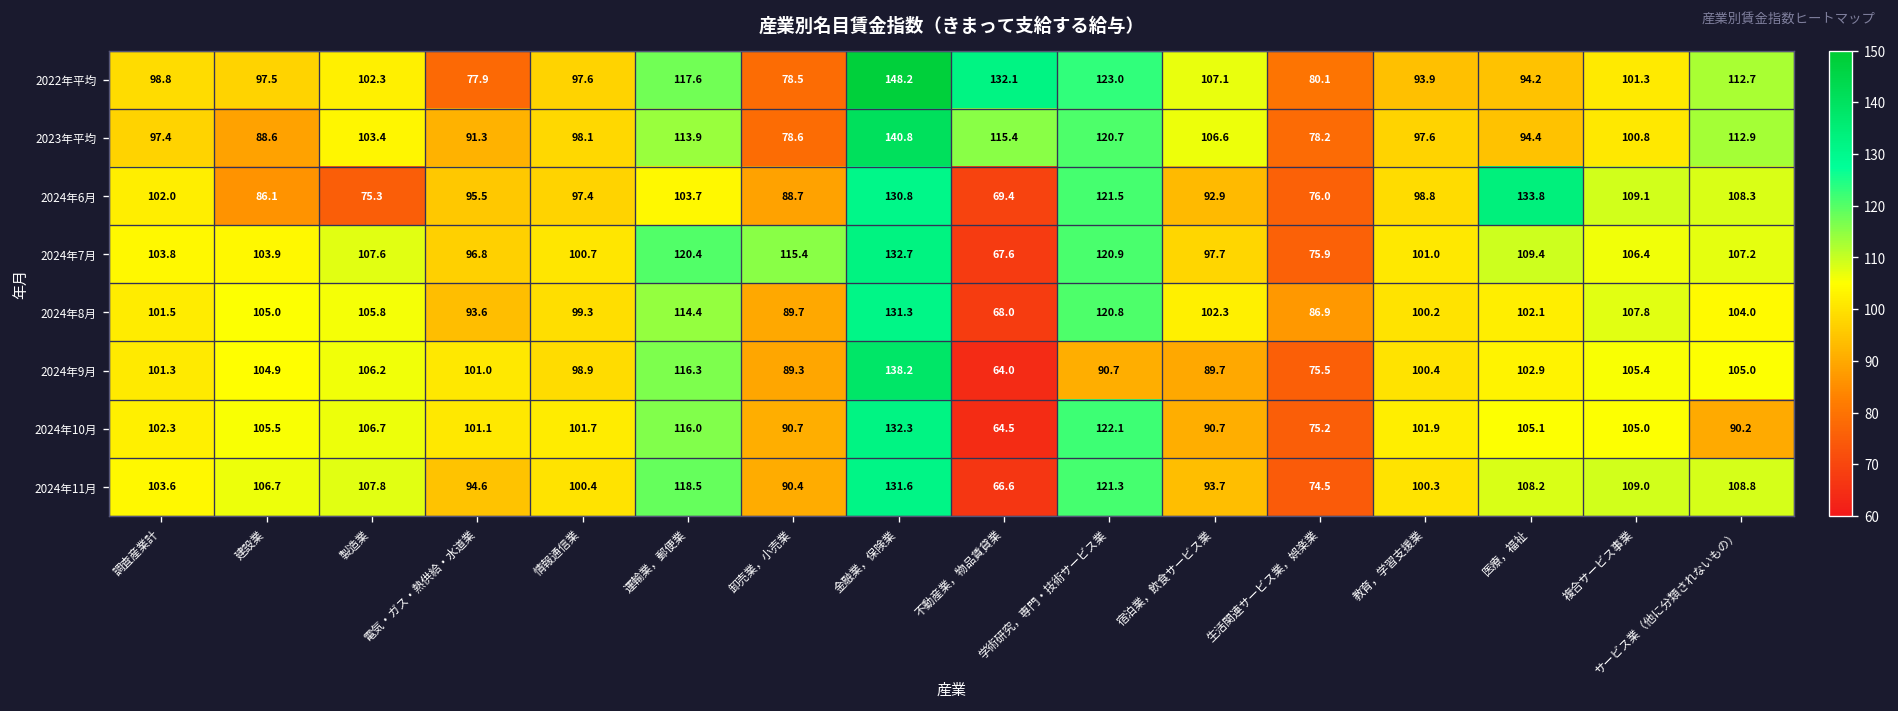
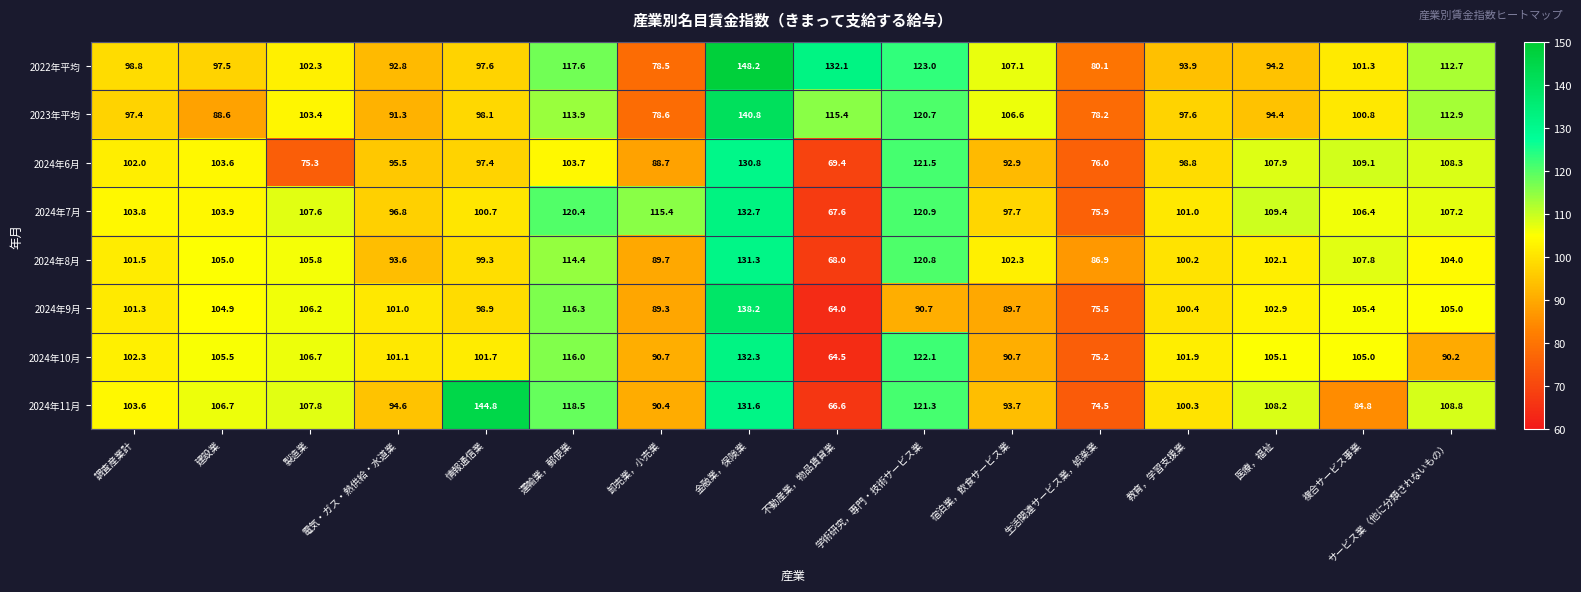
  {
    "2022年平均": {
      "調査産業計": 98.8,
      "建設業": 97.5,
      "製造業": 102.3,
-     "電気・ガス・熱供給・水道業": 77.9,
+     "電気・ガス・熱供給・水道業": 92.8,
      "情報通信業": 97.6,
      "運輸業，郵便業": 117.6,
      "卸売業，小売業": 78.5,
      "金融業，保険業": 148.2,
      "不動産業，物品賃貸業": 132.1,
      "学術研究，専門・技術サービス業": 123.0,
      "宿泊業，飲食サービス業": 107.1,
      "生活関連サービス業，娯楽業": 80.1,
      "教育，学習支援業": 93.9,
      "医療，福祉": 94.2,
      "複合サービス事業": 101.3,
      "サービス業（他に分類されないもの）": 112.7
    },
    "2023年平均": {
      "調査産業計": 97.4,
      "建設業": 88.6,
      "製造業": 103.4,
      "電気・ガス・熱供給・水道業": 91.3,
      "情報通信業": 98.1,
      "運輸業，郵便業": 113.9,
      "卸売業，小売業": 78.6,
      "金融業，保険業": 140.8,
      "不動産業，物品賃貸業": 115.4,
      "学術研究，専門・技術サービス業": 120.7,
      "宿泊業，飲食サービス業": 106.6,
      "生活関連サービス業，娯楽業": 78.2,
      "教育，学習支援業": 97.6,
      "医療，福祉": 94.4,
      "複合サービス事業": 100.8,
      "サービス業（他に分類されないもの）": 112.9
    },
    "2024年6月": {
      "調査産業計": 102.0,
-     "建設業": 86.1,
+     "建設業": 103.6,
      "製造業": 75.3,
      "電気・ガス・熱供給・水道業": 95.5,
      "情報通信業": 97.4,
      "運輸業，郵便業": 103.7,
      "卸売業，小売業": 88.7,
      "金融業，保険業": 130.8,
      "不動産業，物品賃貸業": 69.4,
      "学術研究，専門・技術サービス業": 121.5,
      "宿泊業，飲食サービス業": 92.9,
      "生活関連サービス業，娯楽業": 76.0,
      "教育，学習支援業": 98.8,
-     "医療，福祉": 133.8,
+     "医療，福祉": 107.9,
      "複合サービス事業": 109.1,
      "サービス業（他に分類されないもの）": 108.3
    },
    "2024年7月": {
      "調査産業計": 103.8,
      "建設業": 103.9,
      "製造業": 107.6,
      "電気・ガス・熱供給・水道業": 96.8,
      "情報通信業": 100.7,
      "運輸業，郵便業": 120.4,
      "卸売業，小売業": 115.4,
      "金融業，保険業": 132.7,
      "不動産業，物品賃貸業": 67.6,
      "学術研究，専門・技術サービス業": 120.9,
      "宿泊業，飲食サービス業": 97.7,
      "生活関連サービス業，娯楽業": 75.9,
      "教育，学習支援業": 101.0,
      "医療，福祉": 109.4,
      "複合サービス事業": 106.4,
      "サービス業（他に分類されないもの）": 107.2
    },
    "2024年8月": {
      "調査産業計": 101.5,
      "建設業": 105.0,
      "製造業": 105.8,
      "電気・ガス・熱供給・水道業": 93.6,
      "情報通信業": 99.3,
      "運輸業，郵便業": 114.4,
      "卸売業，小売業": 89.7,
      "金融業，保険業": 131.3,
      "不動産業，物品賃貸業": 68.0,
      "学術研究，専門・技術サービス業": 120.8,
      "宿泊業，飲食サービス業": 102.3,
      "生活関連サービス業，娯楽業": 86.9,
      "教育，学習支援業": 100.2,
      "医療，福祉": 102.1,
      "複合サービス事業": 107.8,
      "サービス業（他に分類されないもの）": 104.0
    },
    "2024年9月": {
      "調査産業計": 101.3,
      "建設業": 104.9,
      "製造業": 106.2,
      "電気・ガス・熱供給・水道業": 101.0,
      "情報通信業": 98.9,
      "運輸業，郵便業": 116.3,
      "卸売業，小売業": 89.3,
      "金融業，保険業": 138.2,
      "不動産業，物品賃貸業": 64.0,
      "学術研究，専門・技術サービス業": 90.7,
      "宿泊業，飲食サービス業": 89.7,
      "生活関連サービス業，娯楽業": 75.5,
      "教育，学習支援業": 100.4,
      "医療，福祉": 102.9,
      "複合サービス事業": 105.4,
      "サービス業（他に分類されないもの）": 105.0
    },
    "2024年10月": {
      "調査産業計": 102.3,
      "建設業": 105.5,
      "製造業": 106.7,
      "電気・ガス・熱供給・水道業": 101.1,
      "情報通信業": 101.7,
      "運輸業，郵便業": 116.0,
      "卸売業，小売業": 90.7,
      "金融業，保険業": 132.3,
      "不動産業，物品賃貸業": 64.5,
      "学術研究，専門・技術サービス業": 122.1,
      "宿泊業，飲食サービス業": 90.7,
      "生活関連サービス業，娯楽業": 75.2,
      "教育，学習支援業": 101.9,
      "医療，福祉": 105.1,
      "複合サービス事業": 105.0,
      "サービス業（他に分類されないもの）": 90.2
    },
    "2024年11月": {
      "調査産業計": 103.6,
      "建設業": 106.7,
      "製造業": 107.8,
      "電気・ガス・熱供給・水道業": 94.6,
-     "情報通信業": 100.4,
+     "情報通信業": 144.8,
      "運輸業，郵便業": 118.5,
      "卸売業，小売業": 90.4,
      "金融業，保険業": 131.6,
      "不動産業，物品賃貸業": 66.6,
      "学術研究，専門・技術サービス業": 121.3,
      "宿泊業，飲食サービス業": 93.7,
      "生活関連サービス業，娯楽業": 74.5,
      "教育，学習支援業": 100.3,
      "医療，福祉": 108.2,
-     "複合サービス事業": 109.0,
+     "複合サービス事業": 84.8,
      "サービス業（他に分類されないもの）": 108.8
    }
  }
